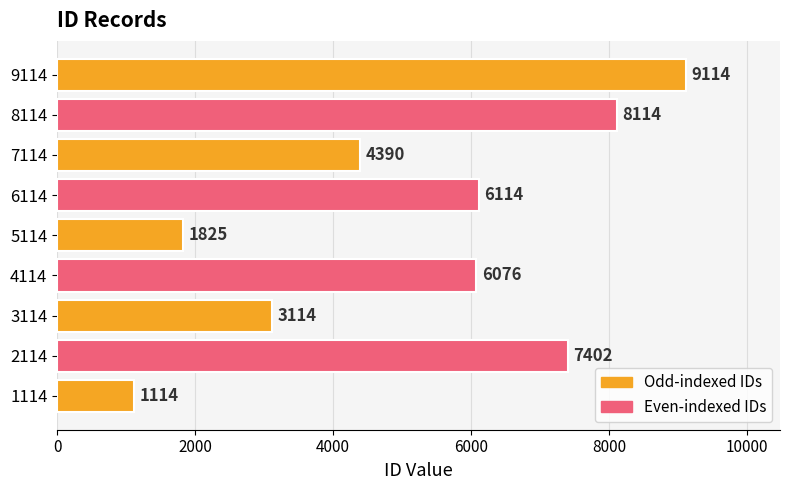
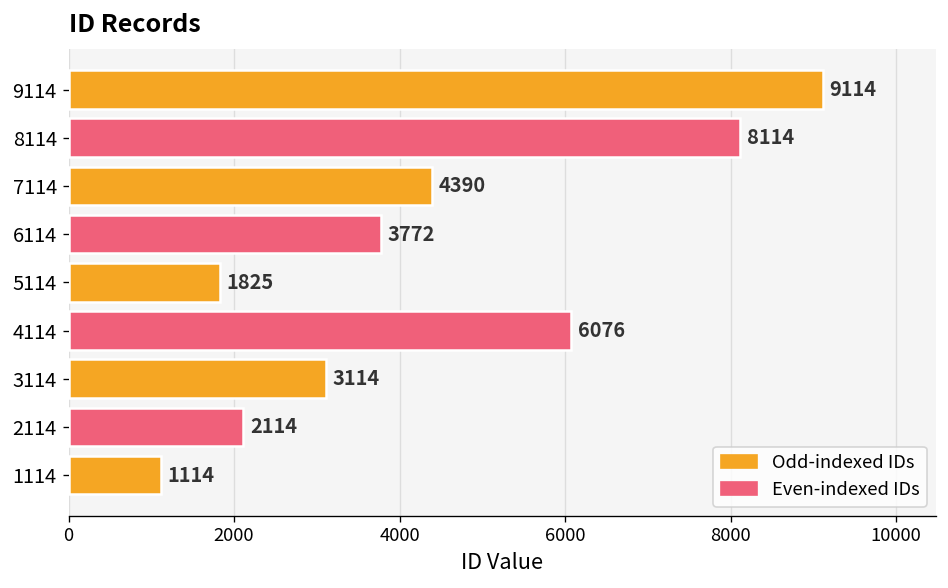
  {
    "9114": 9114,
    "8114": 8114,
    "7114": 4390,
-   "6114": 6114,
+   "6114": 3772,
    "5114": 1825,
    "4114": 6076,
    "3114": 3114,
-   "2114": 7402,
+   "2114": 2114,
    "1114": 1114
  }
